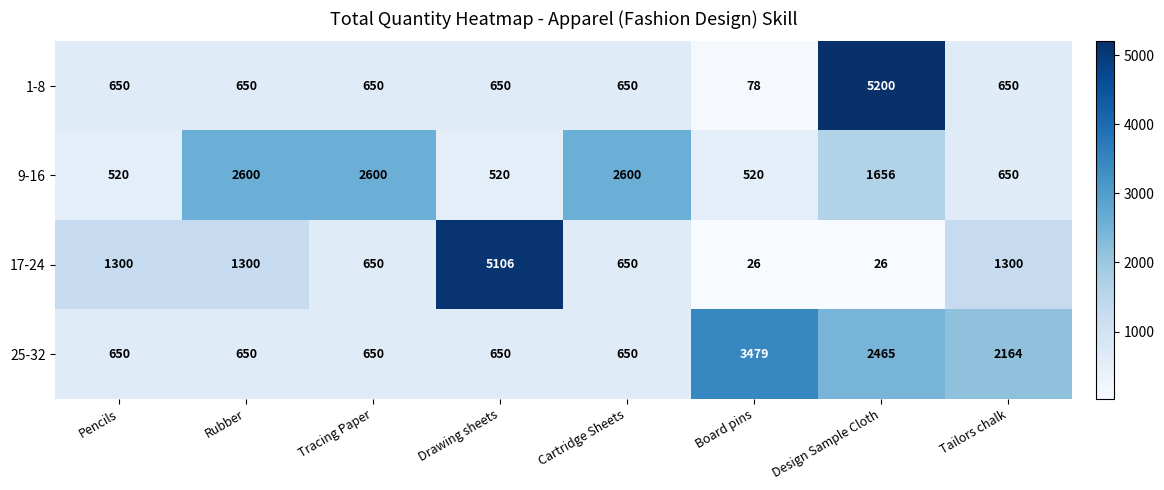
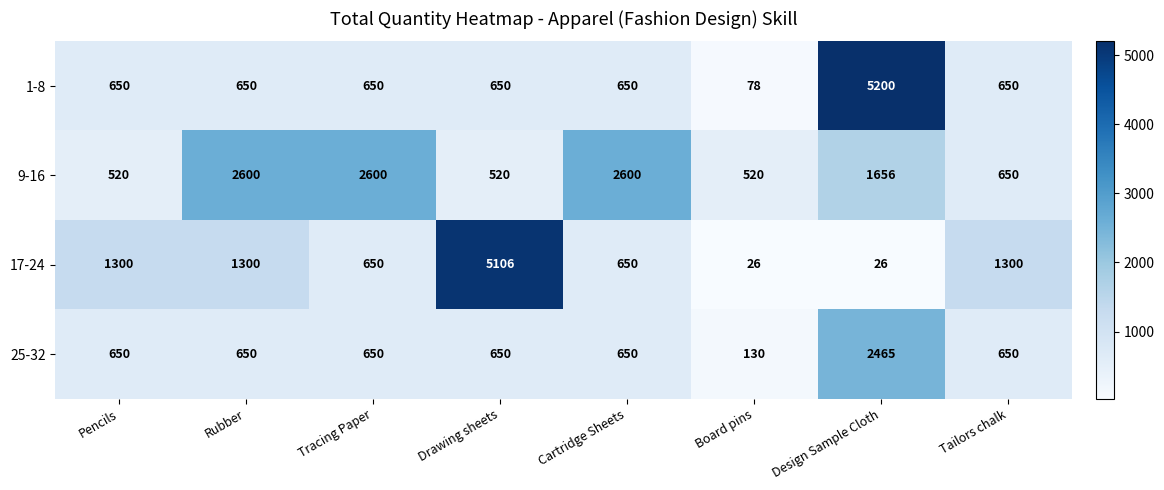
  {
    "1-8": {
      "Pencils": 650,
      "Rubber": 650,
      "Tracing Paper": 650,
      "Drawing sheets": 650,
      "Cartridge Sheets": 650,
      "Board pins": 78,
      "Design Sample Cloth": 5200,
      "Tailors chalk": 650
    },
    "9-16": {
      "Pencils": 520,
      "Rubber": 2600,
      "Tracing Paper": 2600,
      "Drawing sheets": 520,
      "Cartridge Sheets": 2600,
      "Board pins": 520,
      "Design Sample Cloth": 1656,
      "Tailors chalk": 650
    },
    "17-24": {
      "Pencils": 1300,
      "Rubber": 1300,
      "Tracing Paper": 650,
      "Drawing sheets": 5106,
      "Cartridge Sheets": 650,
      "Board pins": 26,
      "Design Sample Cloth": 26,
      "Tailors chalk": 1300
    },
    "25-32": {
      "Pencils": 650,
      "Rubber": 650,
      "Tracing Paper": 650,
      "Drawing sheets": 650,
      "Cartridge Sheets": 650,
-     "Board pins": 3479,
+     "Board pins": 130,
      "Design Sample Cloth": 2465,
-     "Tailors chalk": 2164
+     "Tailors chalk": 650
    }
  }
